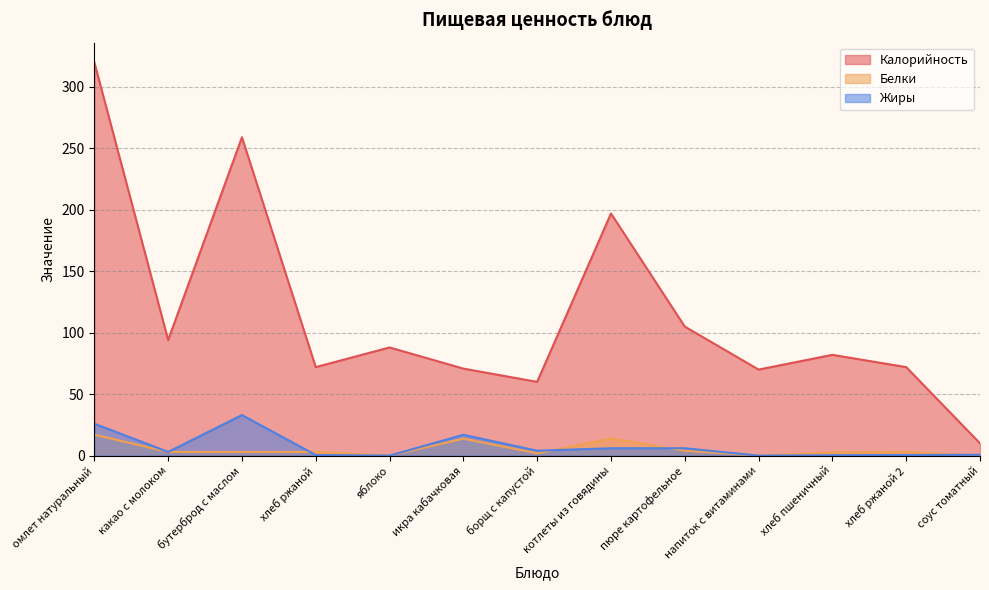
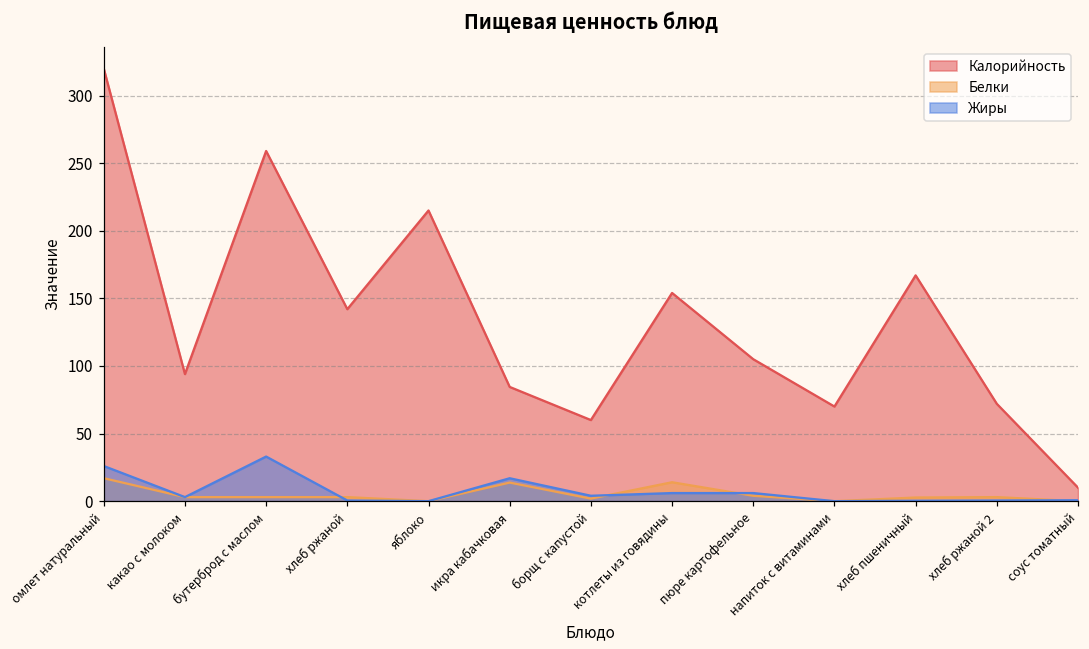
  {
    "Калорийность": {
      "омлет натуральный": 320,
      "какао с молоком": 94,
      "бутерброд с маслом": 259,
-     "хлеб ржаной": 72,
-     "яблоко": 88,
-     "икра кабачковая": 71,
+     "хлеб ржаной": 142,
+     "яблоко": 215,
+     "икра кабачковая": 85,
      "борщ с капустой": 60,
-     "котлеты из говядины": 197,
+     "котлеты из говядины": 154,
      "пюре картофельное": 105,
      "напиток с витаминами": 70,
-     "хлеб пшеничный": 82,
+     "хлеб пшеничный": 167,
      "хлеб ржаной 2": 72,
      "соус томатный": 10
    },
    "Белки": {
      "омлет натуральный": 17,
      "бутерброд с маслом": 3,
      "хлеб ржаной": 3,
      "икра кабачковая": 14,
      "борщ с капустой": 2,
      "котлеты из говядины": 14,
      "хлеб пшеничный": 3,
      "хлеб ржаной 2": 3
    },
    "Жиры": {
      "омлет натуральный": 26,
      "бутерброд с маслом": 33,
      "хлеб ржаной": 1,
      "икра кабачковая": 17,
      "борщ с капустой": 4,
      "котлеты из говядины": 6,
      "хлеб пшеничный": 0,
      "хлеб ржаной 2": 1
    }
  }
